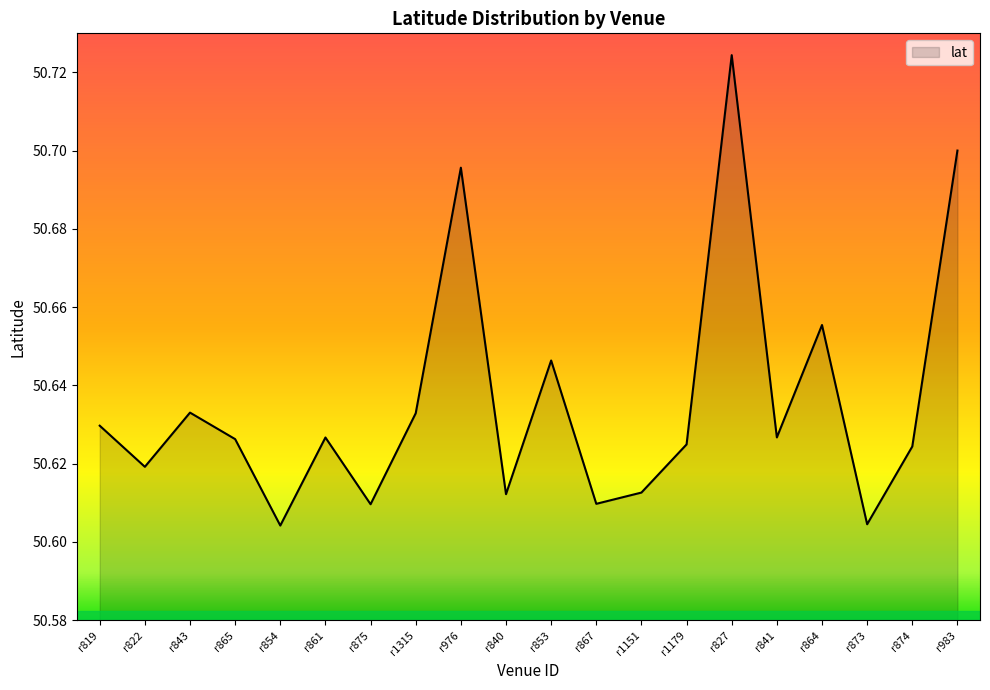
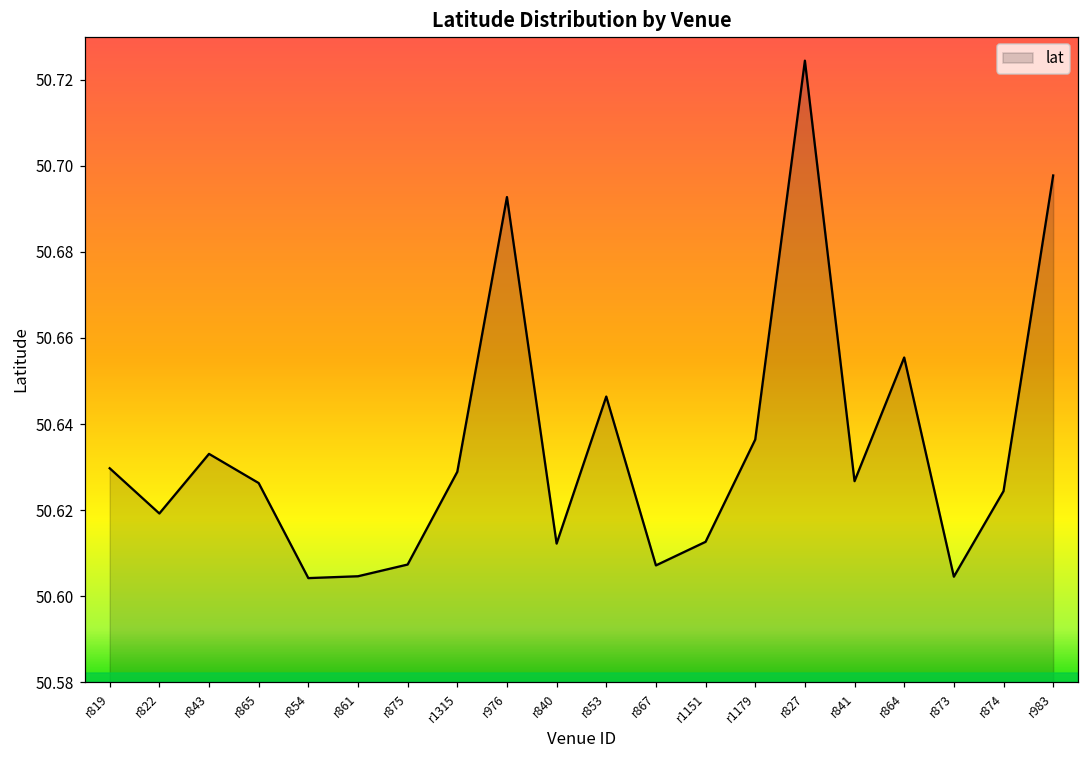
  {
    "r819": 50.630,
    "r822": 50.619,
    "r843": 50.633,
    "r865": 50.626,
    "r854": 50.604,
-   "r861": 50.627,
-   "r875": 50.610,
-   "r1315": 50.633,
-   "r976": 50.696,
+   "r861": 50.605,
+   "r875": 50.607,
+   "r1315": 50.629,
+   "r976": 50.693,
    "r840": 50.612,
    "r853": 50.646,
-   "r867": 50.610,
+   "r867": 50.607,
    "r1151": 50.613,
-   "r1179": 50.625,
+   "r1179": 50.636,
    "r827": 50.724,
    "r841": 50.627,
    "r864": 50.655,
    "r873": 50.605,
    "r874": 50.624,
-   "r983": 50.700
+   "r983": 50.698
  }
